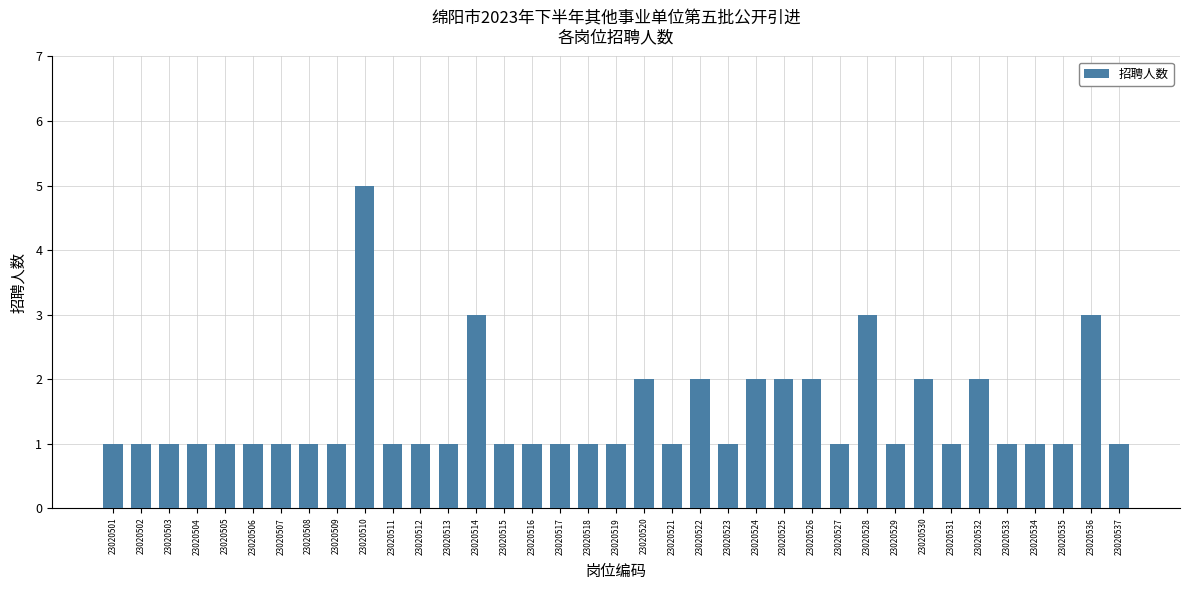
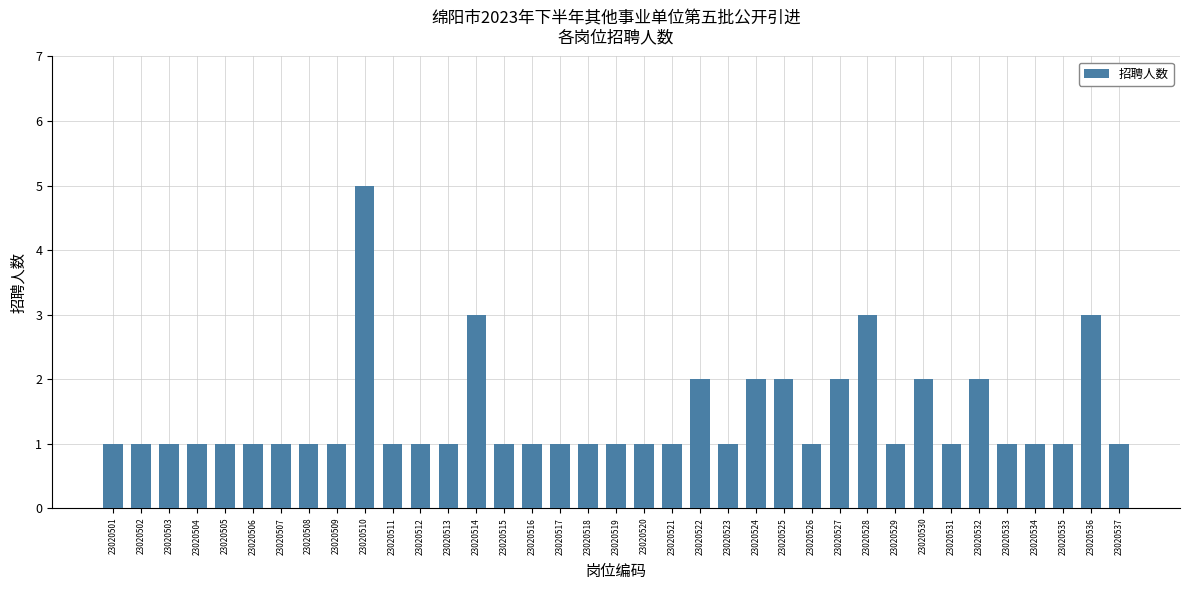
  {
    "23020501": 1,
    "23020502": 1,
    "23020503": 1,
    "23020504": 1,
    "23020505": 1,
    "23020506": 1,
    "23020507": 1,
    "23020508": 1,
    "23020509": 1,
    "23020510": 5,
    "23020511": 1,
    "23020512": 1,
    "23020513": 1,
    "23020514": 3,
    "23020515": 1,
    "23020516": 1,
    "23020517": 1,
    "23020518": 1,
    "23020519": 1,
-   "23020520": 2,
+   "23020520": 1,
    "23020521": 1,
    "23020522": 2,
    "23020523": 1,
    "23020524": 2,
    "23020525": 2,
-   "23020526": 2,
-   "23020527": 1,
+   "23020526": 1,
+   "23020527": 2,
    "23020528": 3,
    "23020529": 1,
    "23020530": 2,
    "23020531": 1,
    "23020532": 2,
    "23020533": 1,
    "23020534": 1,
    "23020535": 1,
    "23020536": 3,
    "23020537": 1
  }
